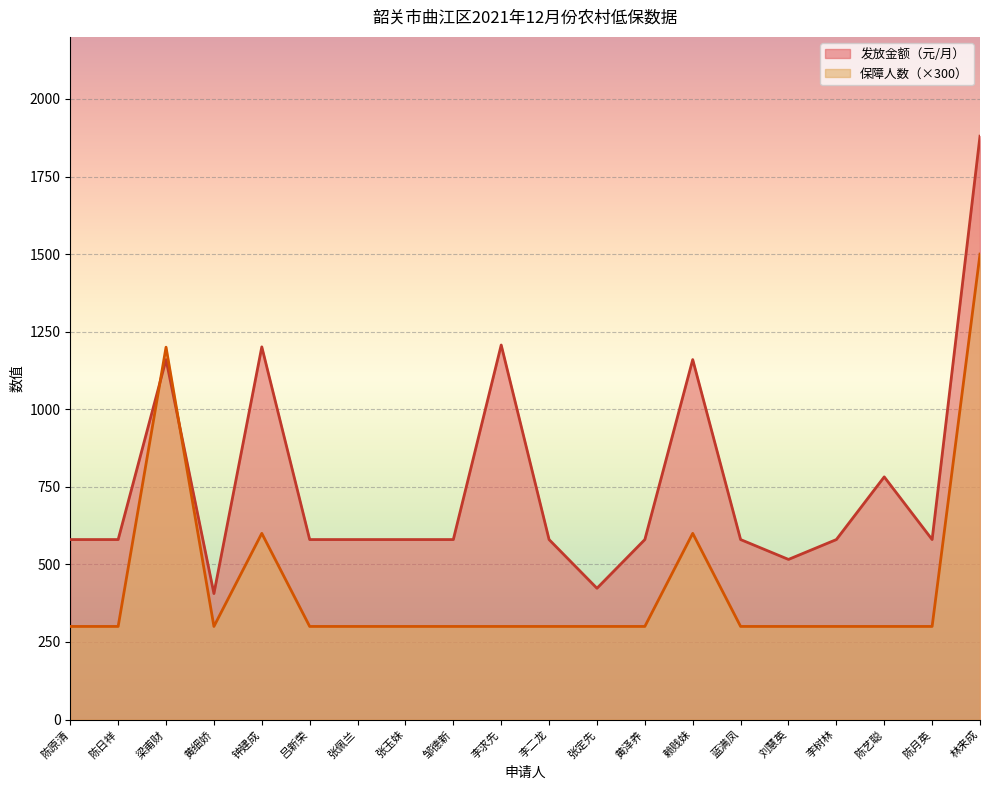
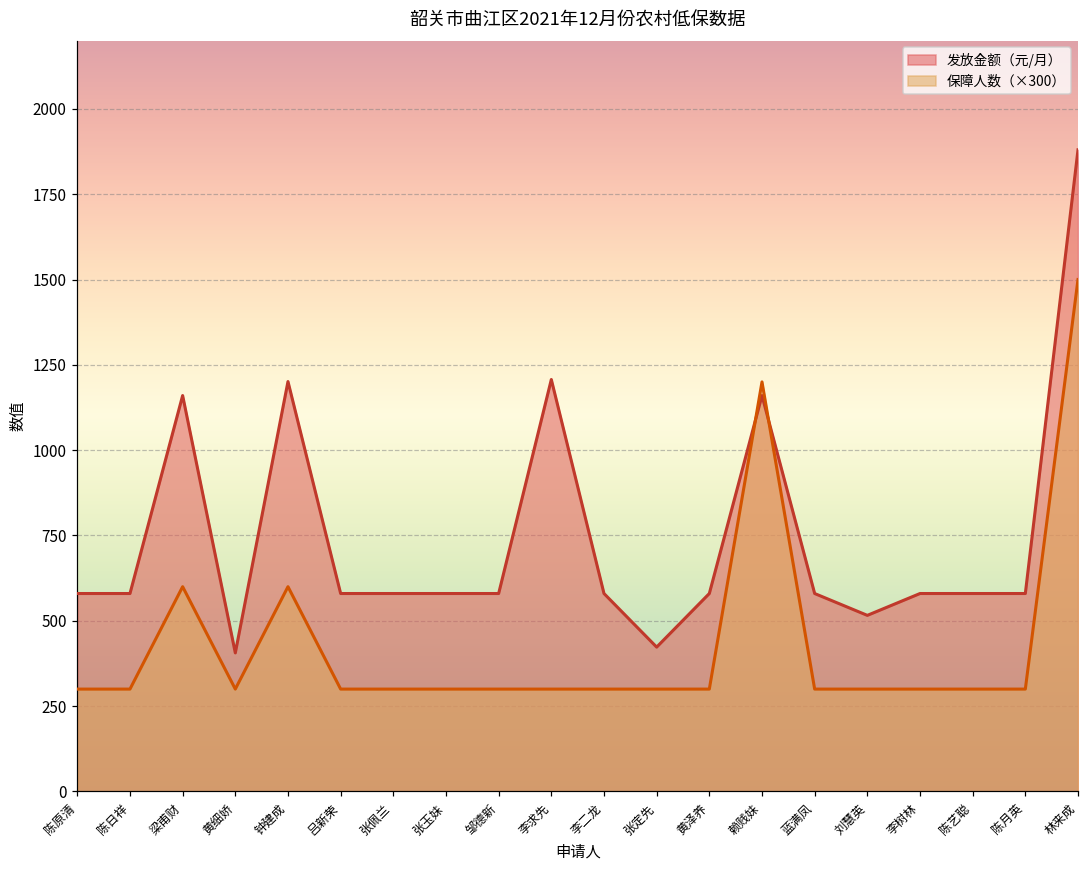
  {
    "发放金额（元/月）": {
      "陈原清": 580,
      "陈日祥": 580,
      "梁甫财": 1160,
      "黄细娇": 410,
      "钟建成": 1200,
      "吕新荣": 580,
      "张佩兰": 580,
      "张玉妹": 580,
      "邹德新": 580,
      "李求先": 1210,
      "李二龙": 580,
      "张定先": 420,
      "黄泽养": 580,
      "赖贱妹": 1160,
      "蓝满凤": 580,
      "刘慧英": 520,
      "李树林": 580,
-     "陈艺聪": 780,
+     "陈艺聪": 580,
      "陈月英": 580,
      "林来成": 1880
    },
    "保障人数（×300）": {
      "陈原清": 300,
      "陈日祥": 300,
-     "梁甫财": 1200,
+     "梁甫财": 600,
      "黄细娇": 300,
      "钟建成": 600,
      "吕新荣": 300,
      "张佩兰": 300,
      "张玉妹": 300,
      "邹德新": 300,
      "李求先": 300,
      "李二龙": 300,
      "张定先": 300,
      "黄泽养": 300,
-     "赖贱妹": 600,
+     "赖贱妹": 1200,
      "蓝满凤": 300,
      "刘慧英": 300,
      "李树林": 300,
      "陈艺聪": 300,
      "陈月英": 300,
      "林来成": 1500
    }
  }
